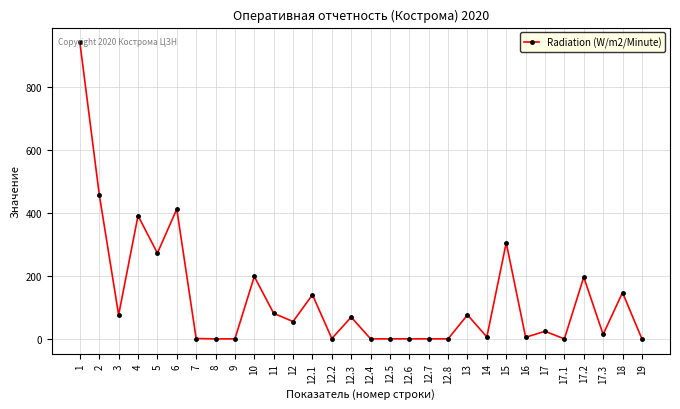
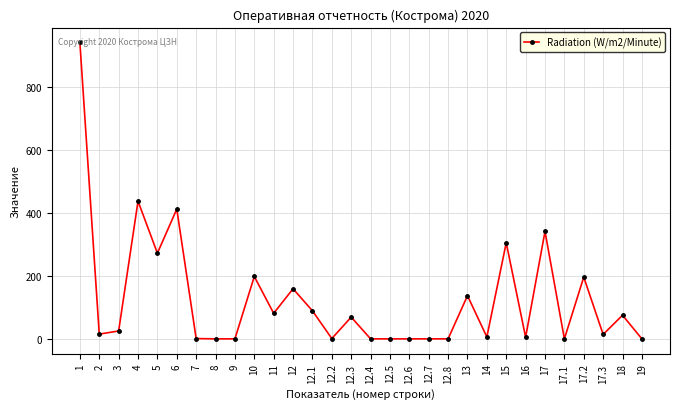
  {
-   "2": 460,
-   "3": 80,
-   "4": 390,
+   "2": 20,
+   "3": 30,
+   "4": 440,
    "5": 270,
    "6": 410,
    "7": 0,
    "8": 0,
    "9": 0,
    "10": 200,
    "11": 80,
-   "12": 60,
-   "12.1": 140,
+   "12": 160,
+   "12.1": 90,
    "12.2": 0,
    "12.3": 70,
    "12.4": 0,
    "12.5": 0,
    "12.6": 0,
    "12.7": 0,
    "12.8": 0,
-   "13": 80,
+   "13": 140,
    "14": 10,
    "15": 310,
    "16": 10,
-   "17": 20,
+   "17": 340,
    "17.1": 0,
    "17.2": 200,
    "17.3": 10,
-   "18": 150,
+   "18": 80,
    "19": 0
  }
